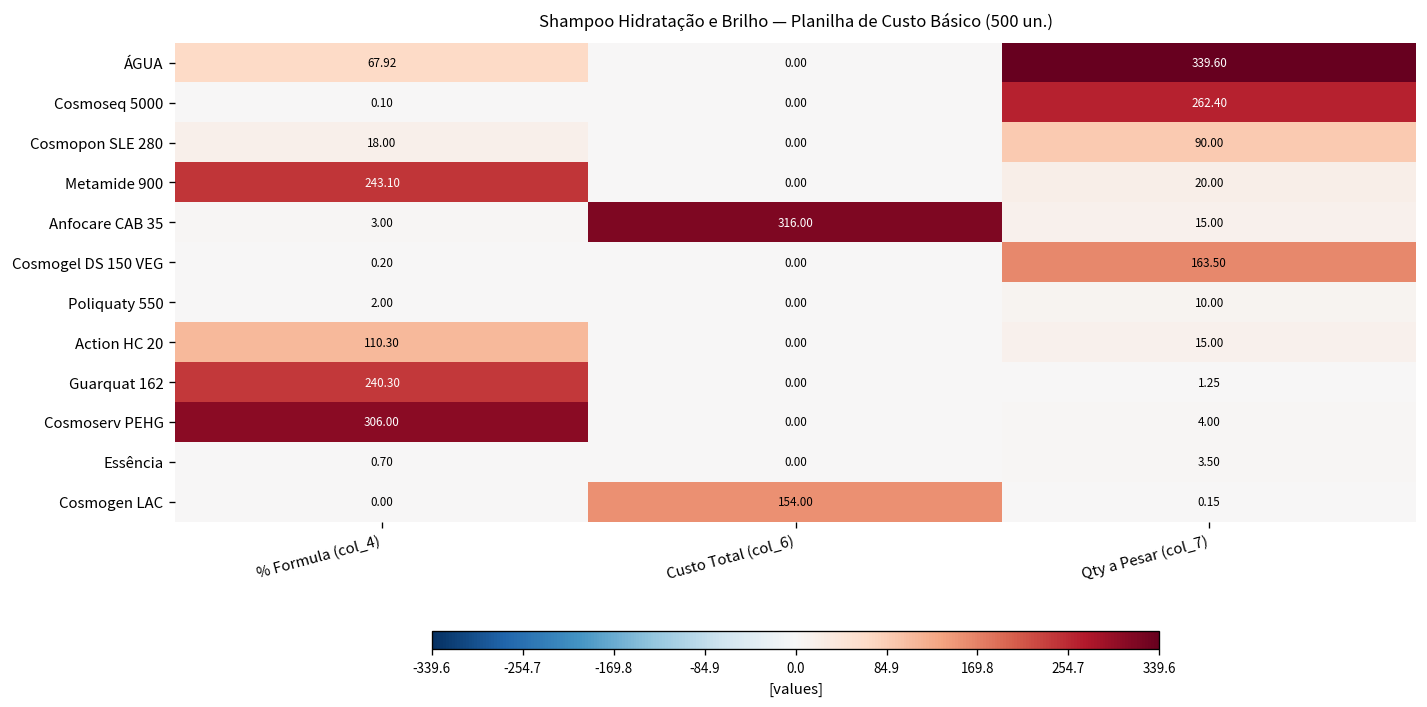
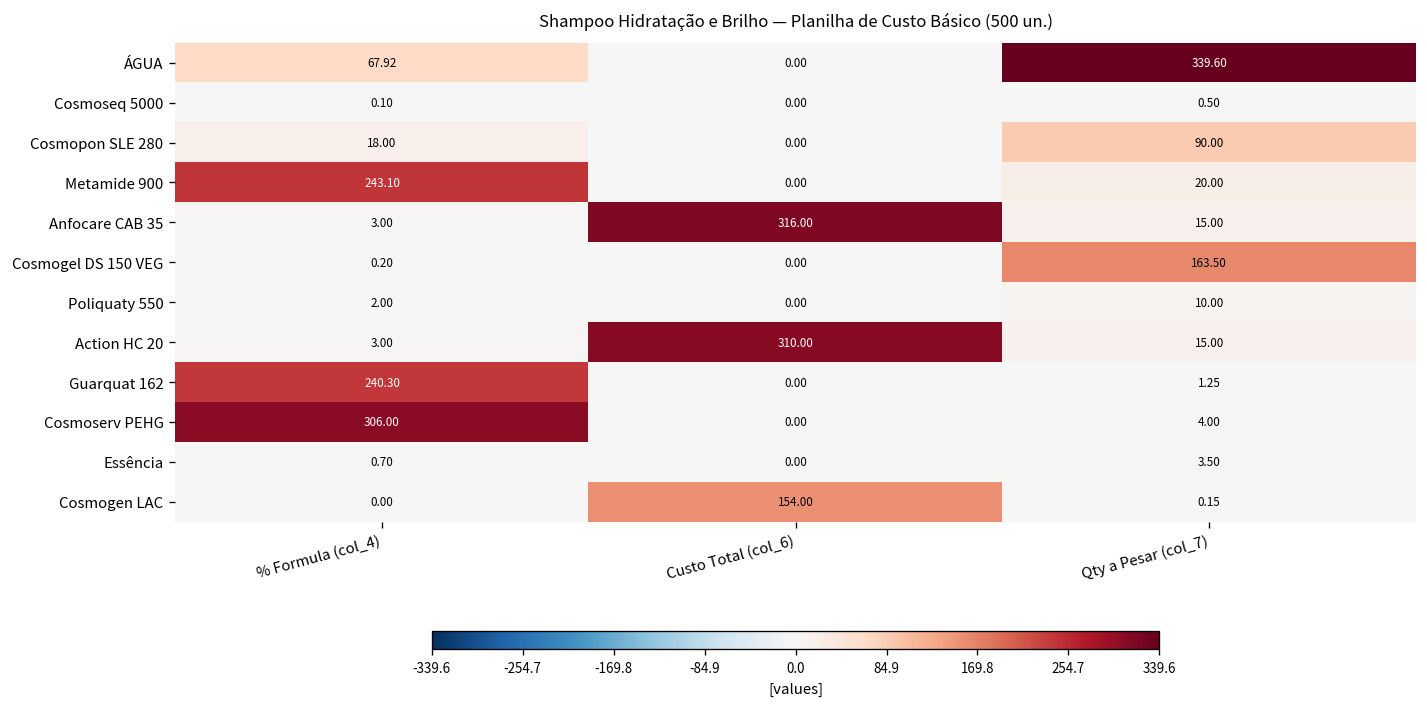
  {
    "ÁGUA": {
      "% Formula (col_4)": 67.92,
      "Custo Total (col_6)": 0.00,
      "Qty a Pesar (col_7)": 339.60
    },
    "Cosmoseq 5000": {
      "% Formula (col_4)": 0.10,
      "Custo Total (col_6)": 0.00,
-     "Qty a Pesar (col_7)": 262.40
+     "Qty a Pesar (col_7)": 0.50
    },
    "Cosmopon SLE 280": {
      "% Formula (col_4)": 18.00,
      "Custo Total (col_6)": 0.00,
      "Qty a Pesar (col_7)": 90.00
    },
    "Metamide 900": {
      "% Formula (col_4)": 243.10,
      "Custo Total (col_6)": 0.00,
      "Qty a Pesar (col_7)": 20.00
    },
    "Anfocare CAB 35": {
      "% Formula (col_4)": 3.00,
      "Custo Total (col_6)": 316.00,
      "Qty a Pesar (col_7)": 15.00
    },
    "Cosmogel DS 150 VEG": {
      "% Formula (col_4)": 0.20,
      "Custo Total (col_6)": 0.00,
      "Qty a Pesar (col_7)": 163.50
    },
    "Poliquaty 550": {
      "% Formula (col_4)": 2.00,
      "Custo Total (col_6)": 0.00,
      "Qty a Pesar (col_7)": 10.00
    },
    "Action HC 20": {
-     "% Formula (col_4)": 110.30,
-     "Custo Total (col_6)": 0.00,
+     "% Formula (col_4)": 3.00,
+     "Custo Total (col_6)": 310.00,
      "Qty a Pesar (col_7)": 15.00
    },
    "Guarquat 162": {
      "% Formula (col_4)": 240.30,
      "Custo Total (col_6)": 0.00,
      "Qty a Pesar (col_7)": 1.25
    },
    "Cosmoserv PEHG": {
      "% Formula (col_4)": 306.00,
      "Custo Total (col_6)": 0.00,
      "Qty a Pesar (col_7)": 4.00
    },
    "Essência": {
      "% Formula (col_4)": 0.70,
      "Custo Total (col_6)": 0.00,
      "Qty a Pesar (col_7)": 3.50
    },
    "Cosmogen LAC": {
      "% Formula (col_4)": 0.00,
      "Custo Total (col_6)": 154.00,
      "Qty a Pesar (col_7)": 0.15
    }
  }
